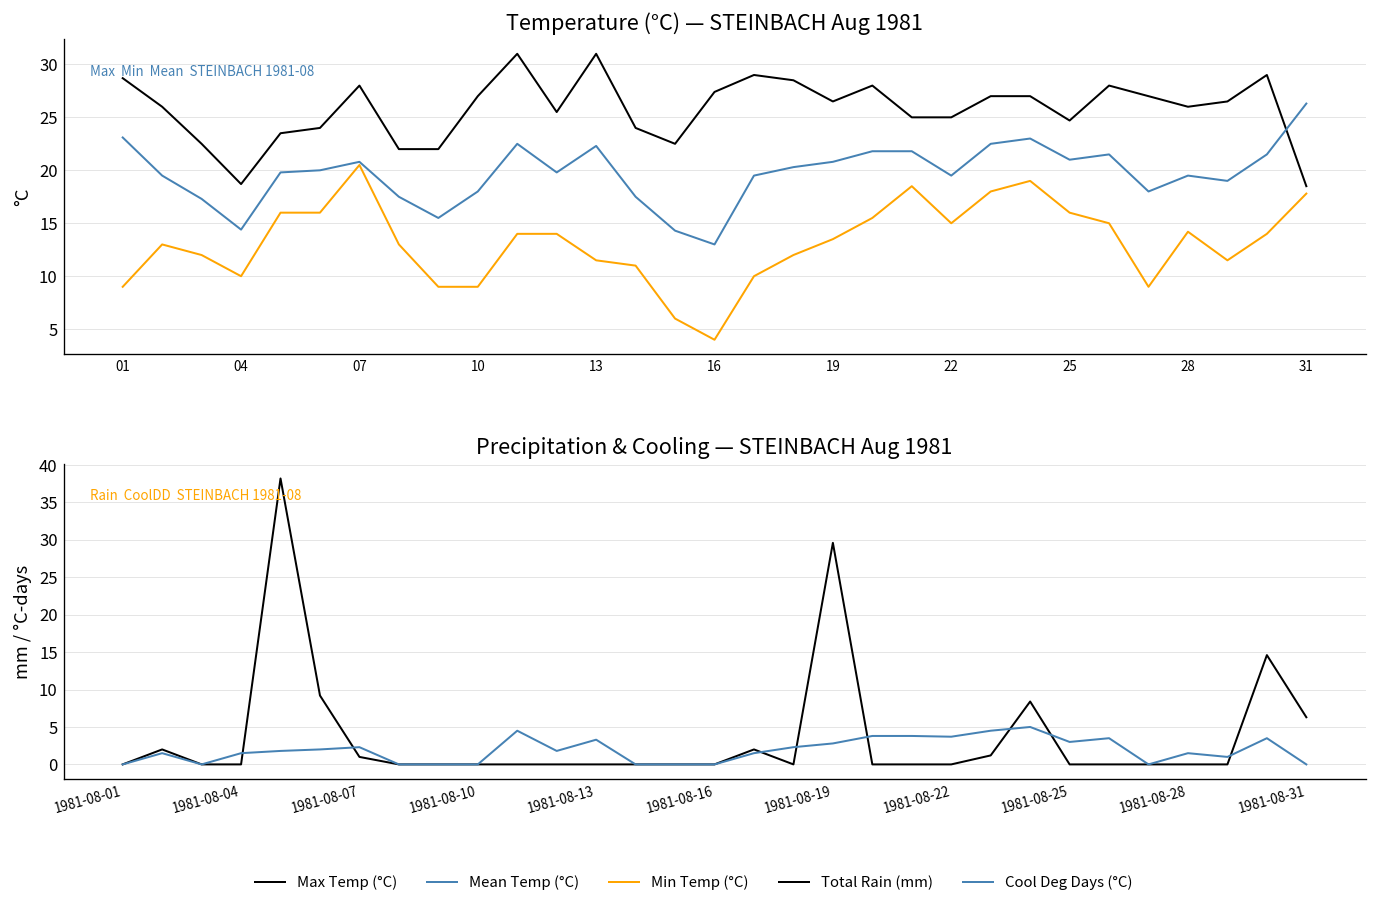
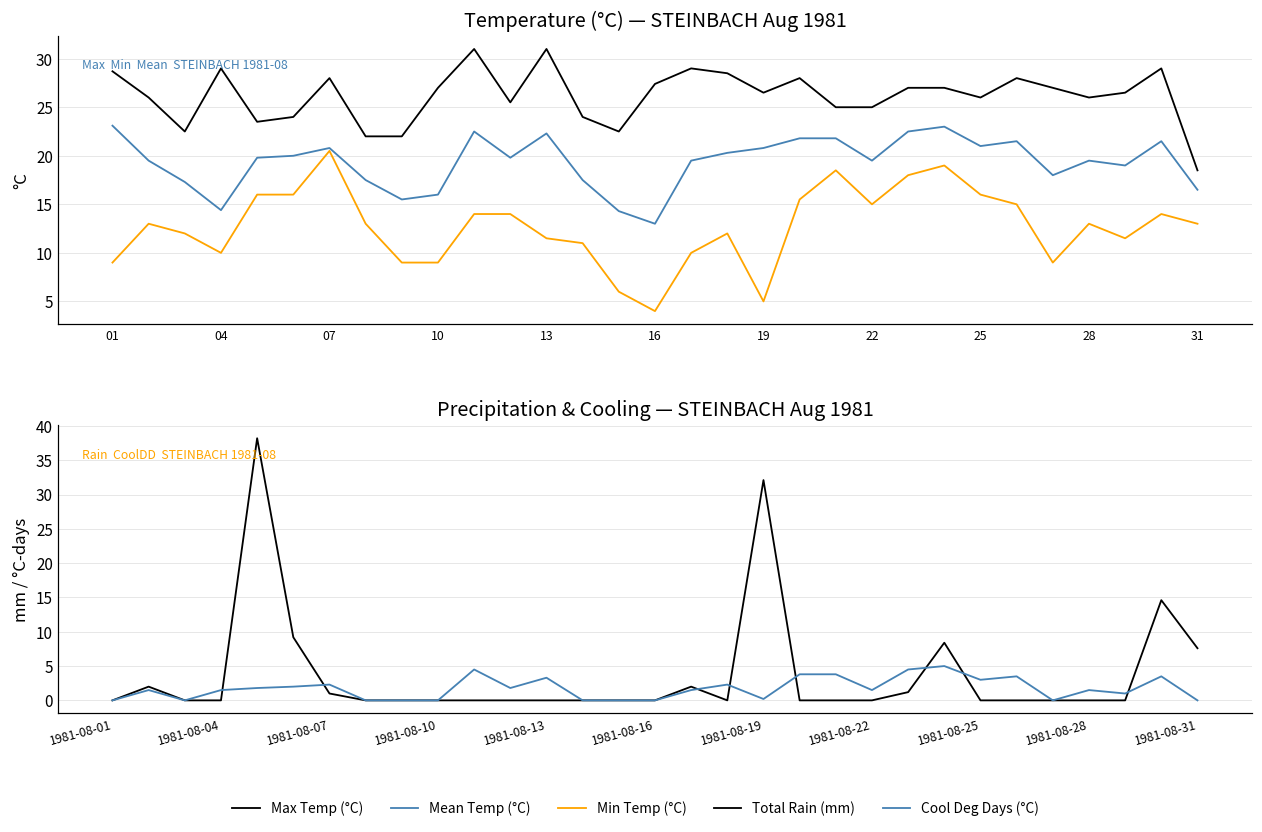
  {
    "Temperature (°C) — STEINBACH Aug 1981": {
      "Max Temp (°C)": {
        "01": 29,
-       "04": 19,
+       "04": 29,
        "07": 28,
        "10": 27,
        "13": 31,
        "16": 27,
        "19": 27,
        "22": 25,
-       "25": 25,
+       "25": 26,
        "28": 26,
        "31": 19
      },
      "Mean Temp (°C)": {
        "01": 23,
        "04": 14,
        "07": 21,
-       "10": 18,
+       "10": 16,
        "13": 22,
        "16": 13,
        "19": 21,
        "22": 20,
        "25": 21,
        "28": 20,
-       "31": 26
+       "31": 17
      },
      "Min Temp (°C)": {
        "01": 9,
        "04": 10,
        "07": 21,
        "10": 9,
        "13": 12,
        "16": 4,
-       "19": 14,
+       "19": 5,
        "22": 15,
        "25": 16,
-       "28": 14,
-       "31": 18
+       "28": 13,
+       "31": 13
      }
    },
    "Precipitation & Cooling — STEINBACH Aug 1981": {
      "Total Rain (mm)": {
        "1981-08-04": 0,
        "1981-08-07": 1,
        "1981-08-13": 0,
-       "1981-08-19": 30,
+       "1981-08-19": 32,
        "1981-08-22": 0,
        "1981-08-25": 0,
        "1981-08-28": 0,
-       "1981-08-31": 6
+       "1981-08-31": 8
      },
      "Cool Deg Days (°C)": {
        "1981-08-04": 2,
        "1981-08-07": 2,
        "1981-08-13": 3,
-       "1981-08-19": 3,
-       "1981-08-22": 4,
+       "1981-08-19": 0,
+       "1981-08-22": 2,
        "1981-08-25": 3,
        "1981-08-28": 2,
        "1981-08-31": 0
      }
    }
  }
